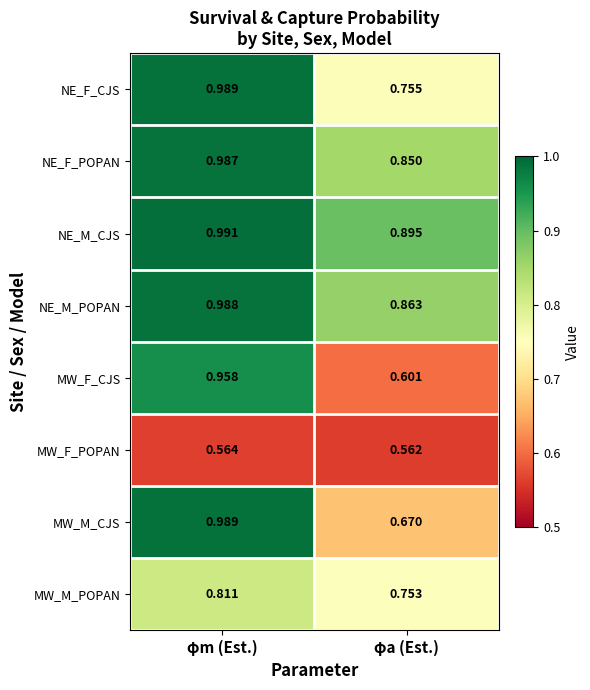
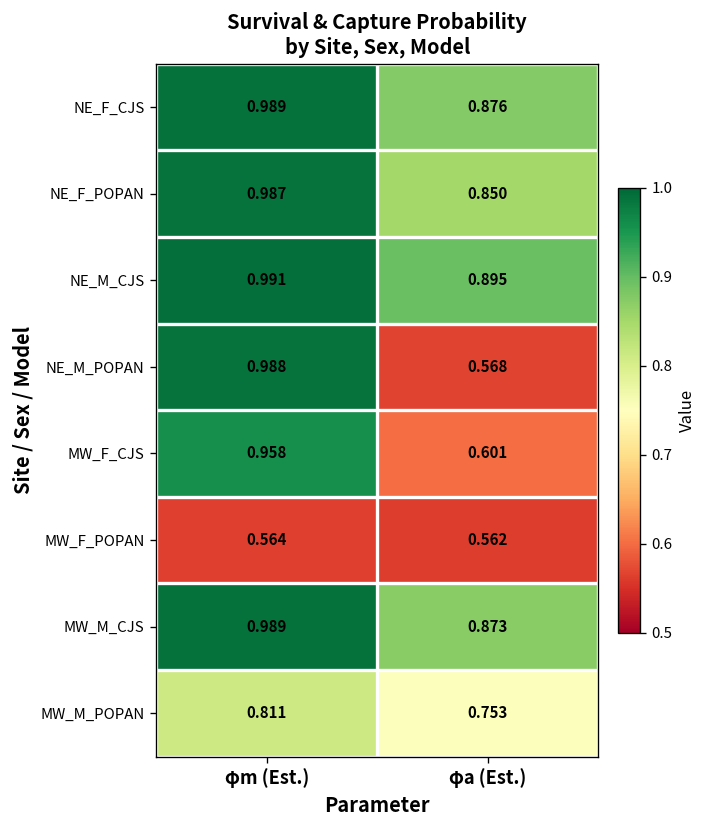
  {
    "NE_F_CJS": {
      "φm (Est.)": 0.989,
-     "φa (Est.)": 0.755
+     "φa (Est.)": 0.876
    },
    "NE_F_POPAN": {
      "φm (Est.)": 0.987,
      "φa (Est.)": 0.850
    },
    "NE_M_CJS": {
      "φm (Est.)": 0.991,
      "φa (Est.)": 0.895
    },
    "NE_M_POPAN": {
      "φm (Est.)": 0.988,
-     "φa (Est.)": 0.863
+     "φa (Est.)": 0.568
    },
    "MW_F_CJS": {
      "φm (Est.)": 0.958,
      "φa (Est.)": 0.601
    },
    "MW_F_POPAN": {
      "φm (Est.)": 0.564,
      "φa (Est.)": 0.562
    },
    "MW_M_CJS": {
      "φm (Est.)": 0.989,
-     "φa (Est.)": 0.670
+     "φa (Est.)": 0.873
    },
    "MW_M_POPAN": {
      "φm (Est.)": 0.811,
      "φa (Est.)": 0.753
    }
  }
